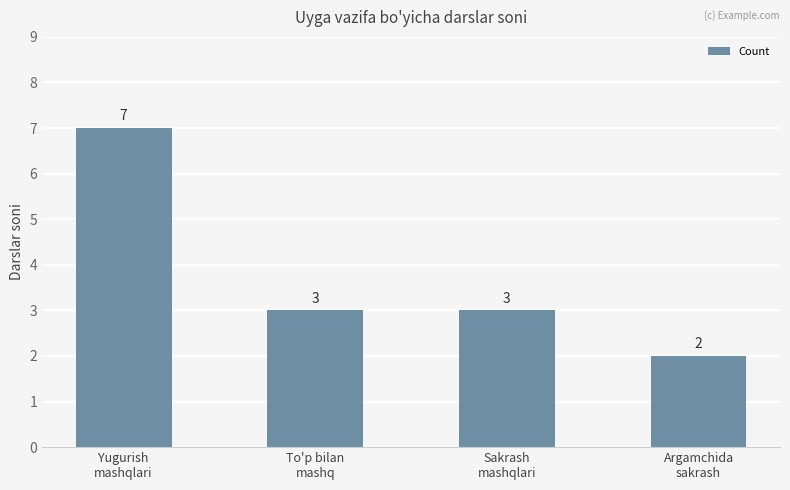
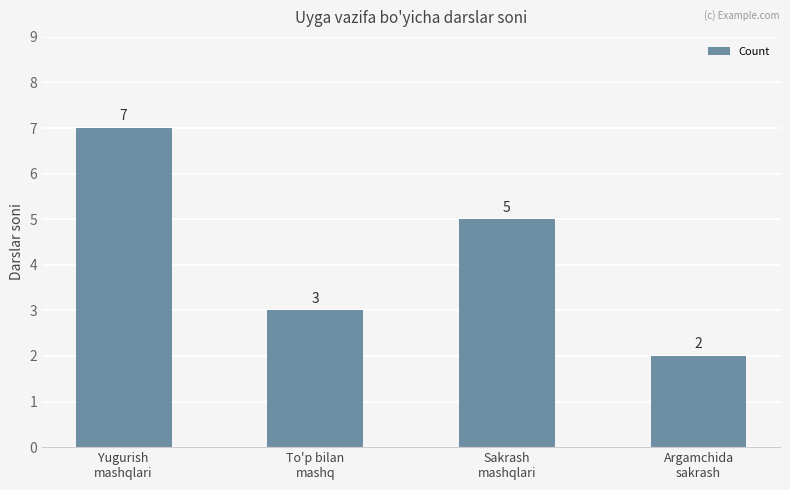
  {
    "Yugurish mashqlari": 7,
    "To'p bilan mashq": 3,
-   "Sakrash mashqlari": 3,
+   "Sakrash mashqlari": 5,
    "Argamchida sakrash": 2
  }
